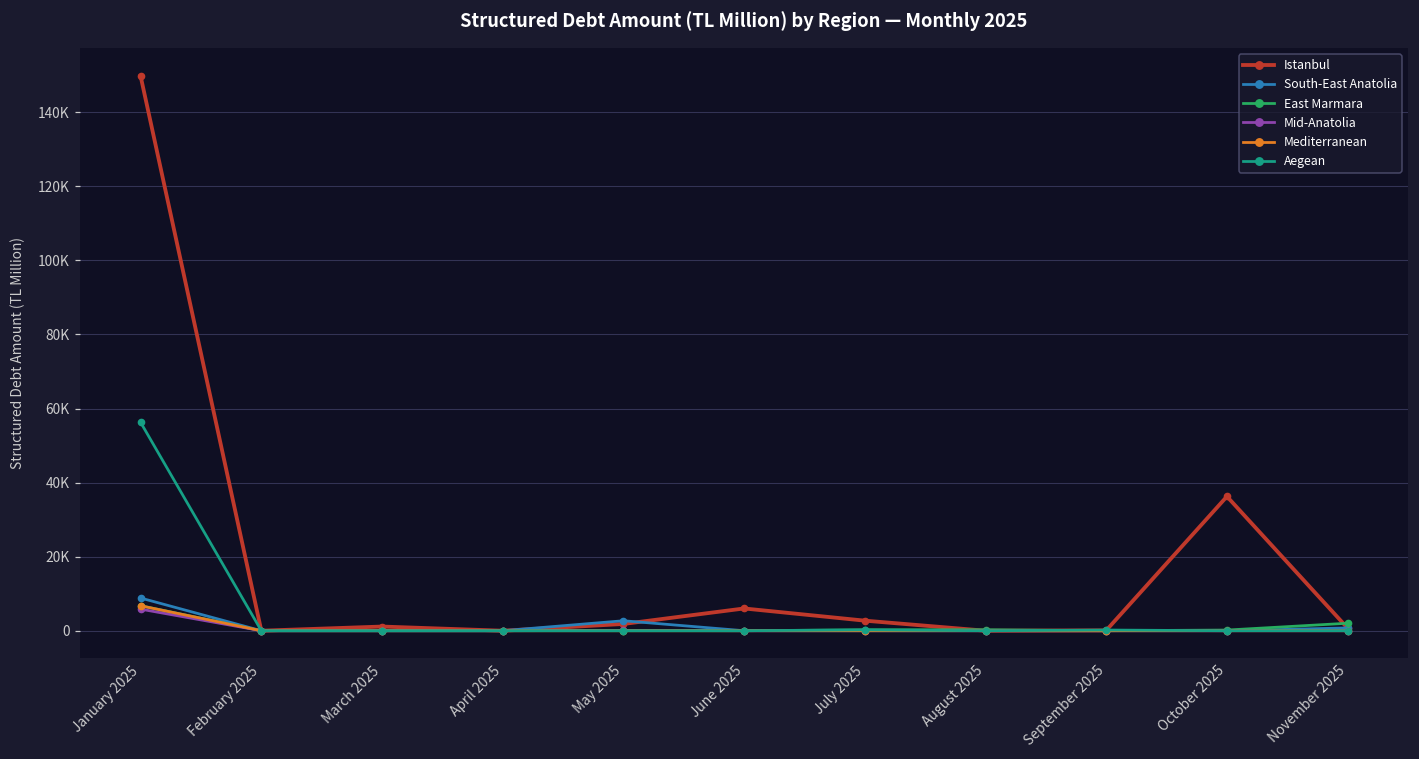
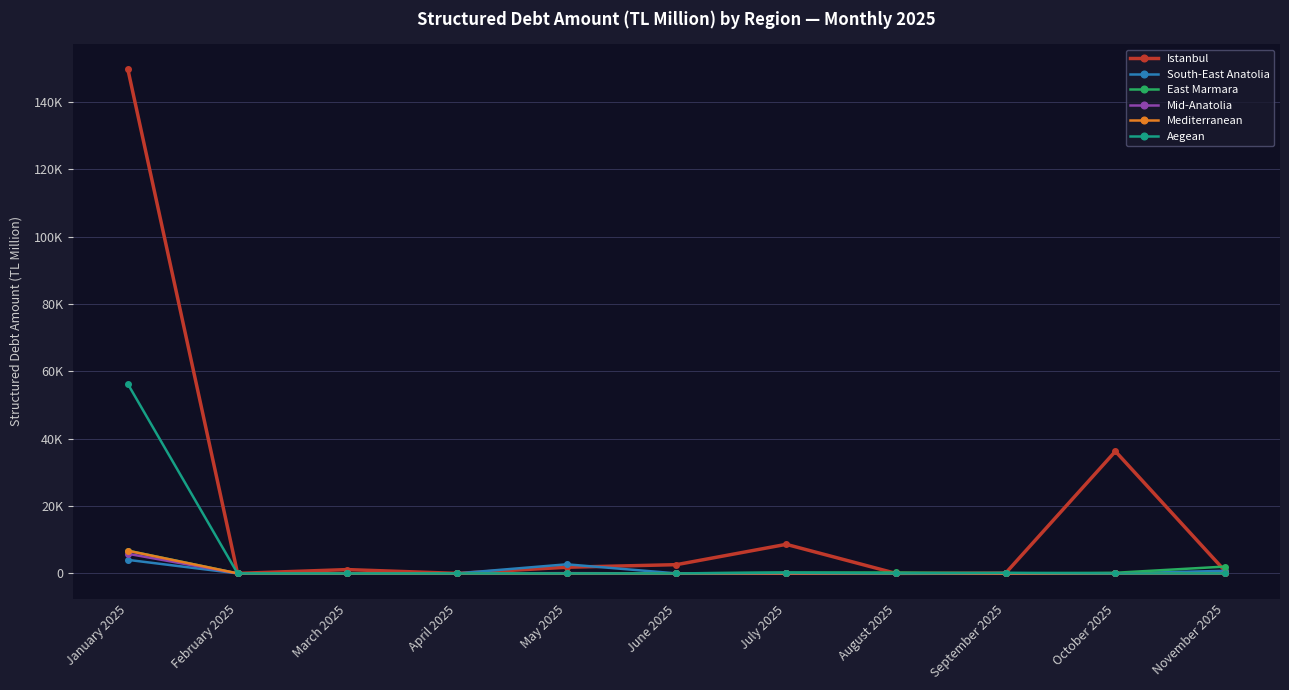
  {
    "Istanbul": {
      "January 2025": 150000,
      "March 2025": 1000,
      "May 2025": 2000,
-     "June 2025": 6000,
-     "July 2025": 3000,
+     "June 2025": 3000,
+     "July 2025": 9000,
      "October 2025": 36000
    },
    "South-East Anatolia": {
-     "January 2025": 9000,
+     "January 2025": 4000,
      "May 2025": 3000
    },
    "Mid-Anatolia": {
      "January 2025": 6000
    }
  }
